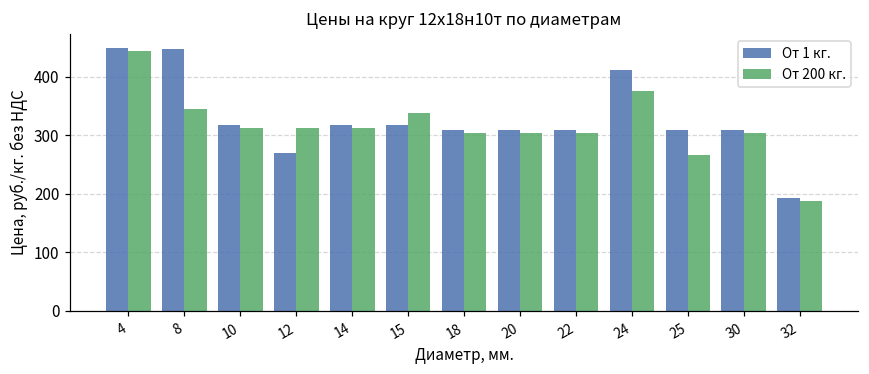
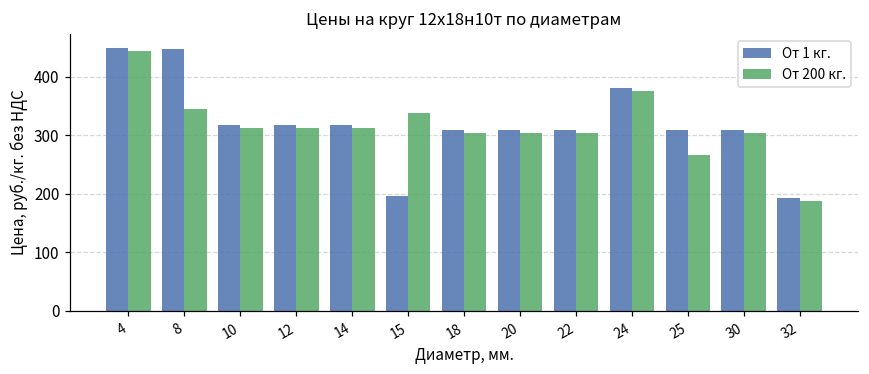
  {
    "От 1 кг.": {
      "4": 450,
      "8": 450,
      "10": 320,
-     "12": 270,
+     "12": 320,
      "14": 320,
-     "15": 320,
+     "15": 200,
      "18": 310,
      "20": 310,
      "22": 310,
-     "24": 410,
+     "24": 380,
      "25": 310,
      "30": 310,
      "32": 190
    },
    "От 200 кг.": {
      "4": 450,
      "8": 340,
      "10": 310,
      "12": 310,
      "14": 310,
      "15": 340,
      "18": 300,
      "20": 300,
      "22": 300,
      "24": 380,
      "25": 270,
      "30": 300,
      "32": 190
    }
  }
